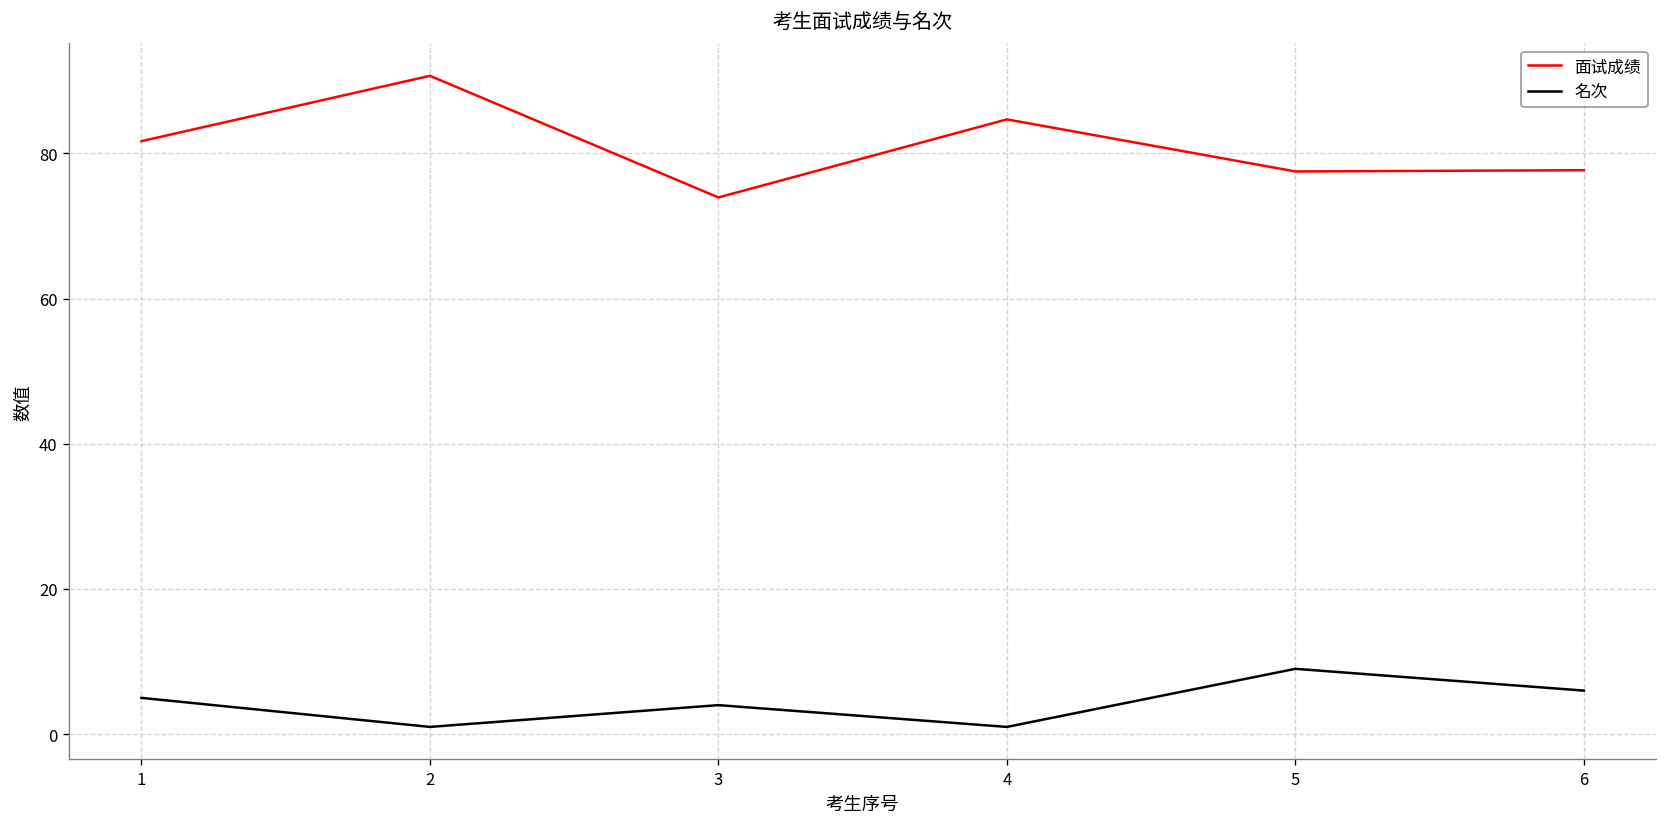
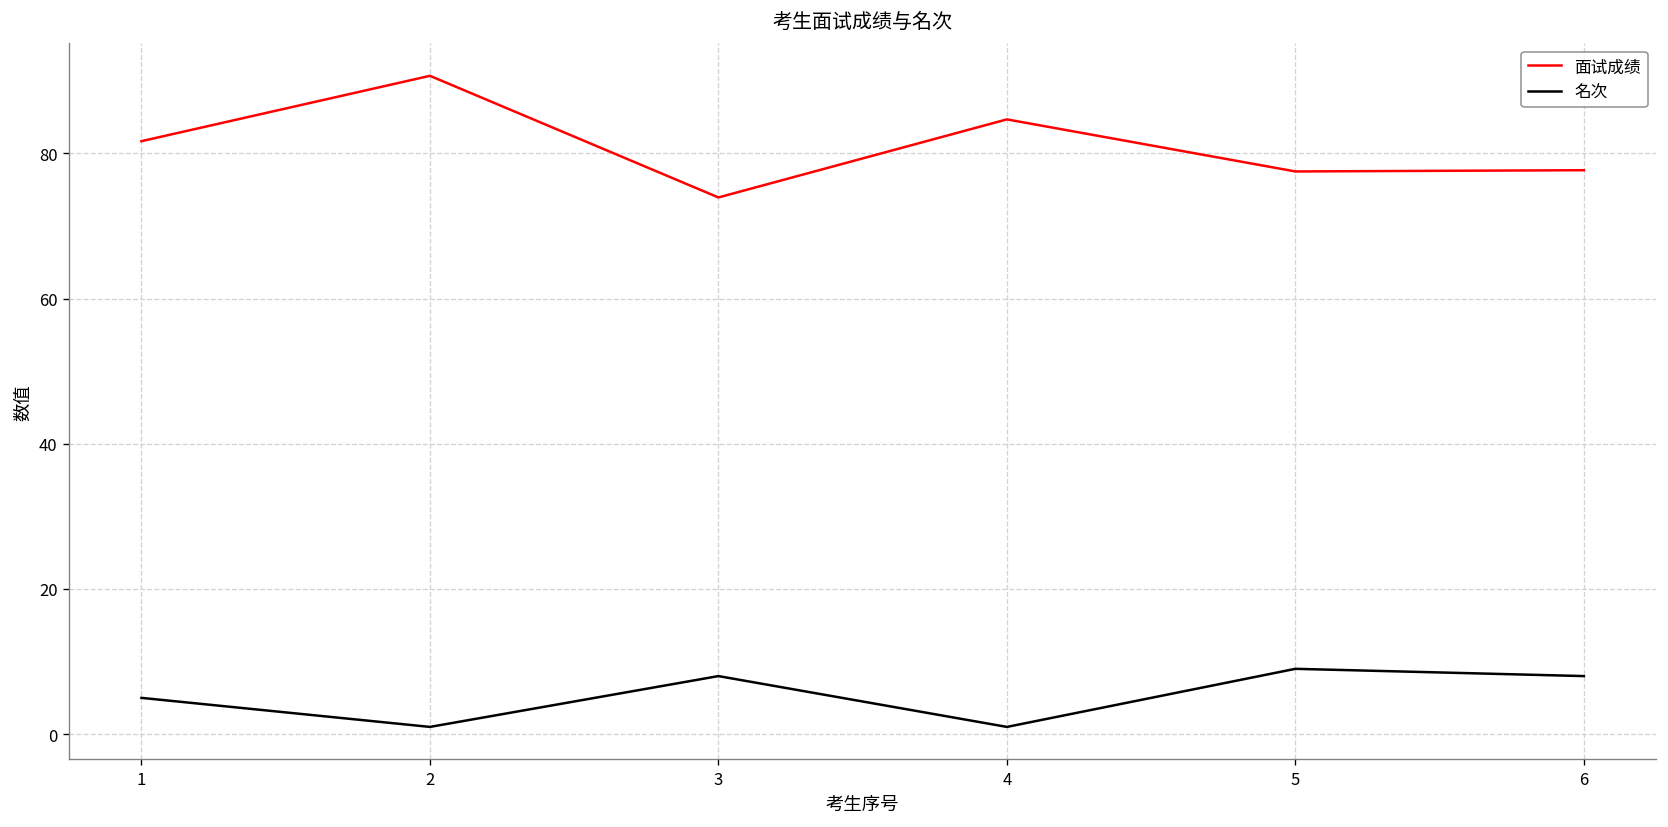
  {
    "面试成绩": {
      "1": 82,
      "2": 91,
      "3": 74,
      "4": 85,
      "5": 78,
      "6": 78
    },
    "名次": {
      "1": 5,
      "2": 1,
-     "3": 4,
+     "3": 8,
      "4": 1,
      "5": 9,
-     "6": 6
+     "6": 8
    }
  }
